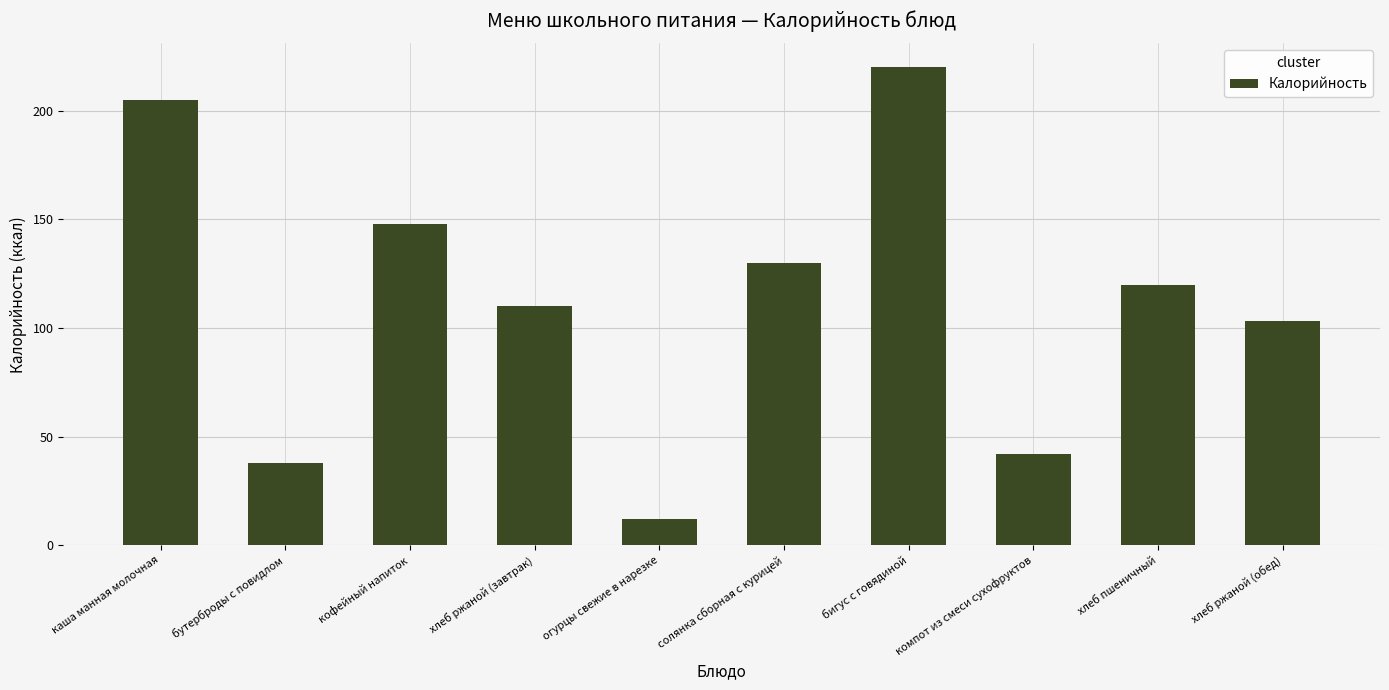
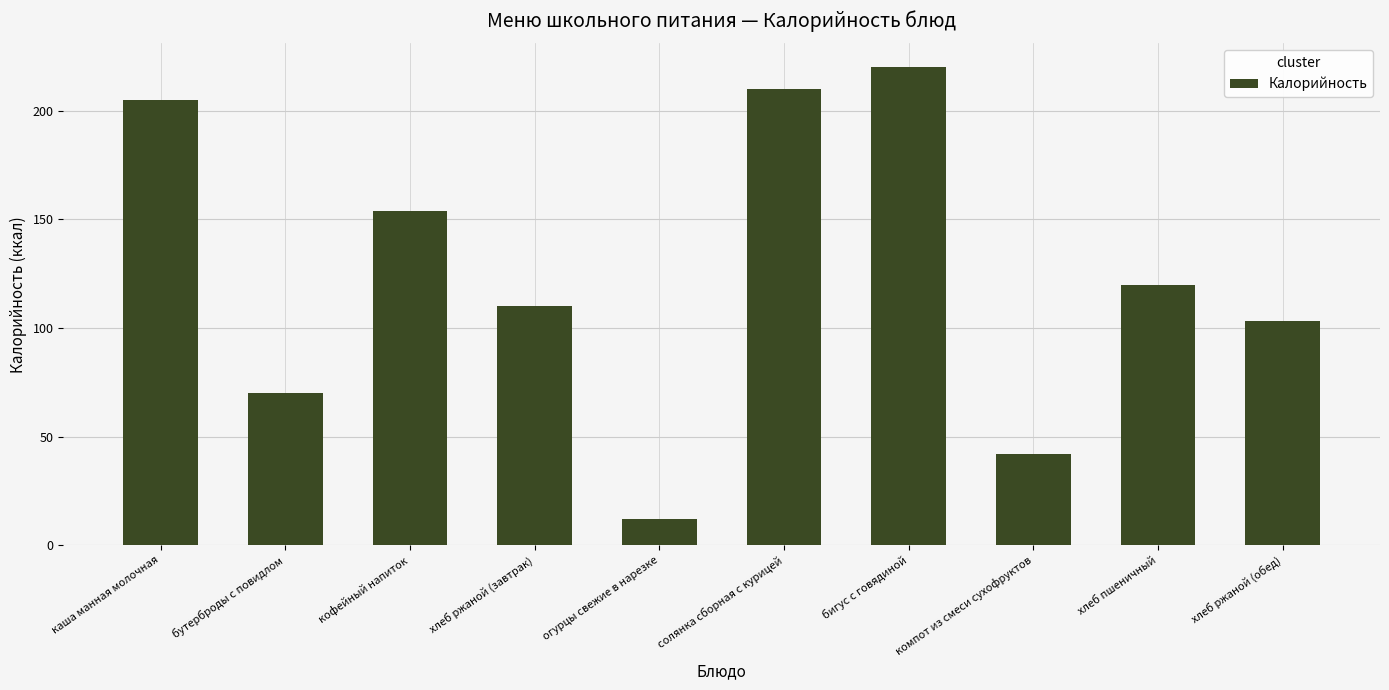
  {
    "каша манная молочная": 205,
-   "бутерброды с повидлом": 38,
-   "кофейный напиток": 148,
+   "бутерброды с повидлом": 70,
+   "кофейный напиток": 154,
    "хлеб ржаной (завтрак)": 110,
    "огурцы свежие в нарезке": 12,
-   "солянка сборная с курицей": 130,
+   "солянка сборная с курицей": 210,
    "бигус с говядиной": 220,
    "компот из смеси сухофруктов": 42,
    "хлеб пшеничный": 120,
    "хлеб ржаной (обед)": 103
  }
